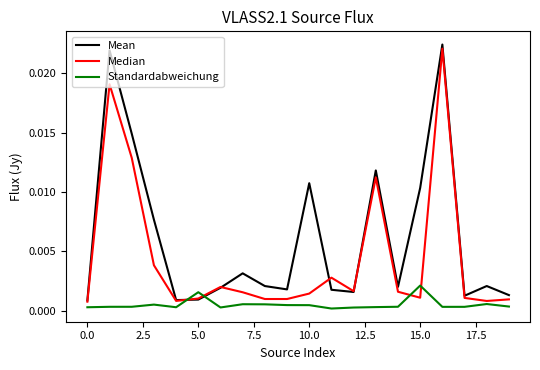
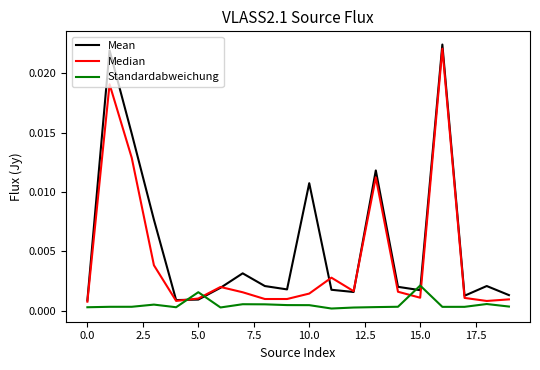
  {
    "Mean": {
      "10.0": 0.0107,
-     "15.0": 0.0103
+     "15.0": 0.0017
    },
    "Median": {
      "10.0": 0.0014,
      "15.0": 0.0011
    },
    "Standardabweichung": {
      "0.0": 0.0003,
      "5.0": 0.0015,
      "10.0": 0.0005,
      "15.0": 0.0021
    }
  }
